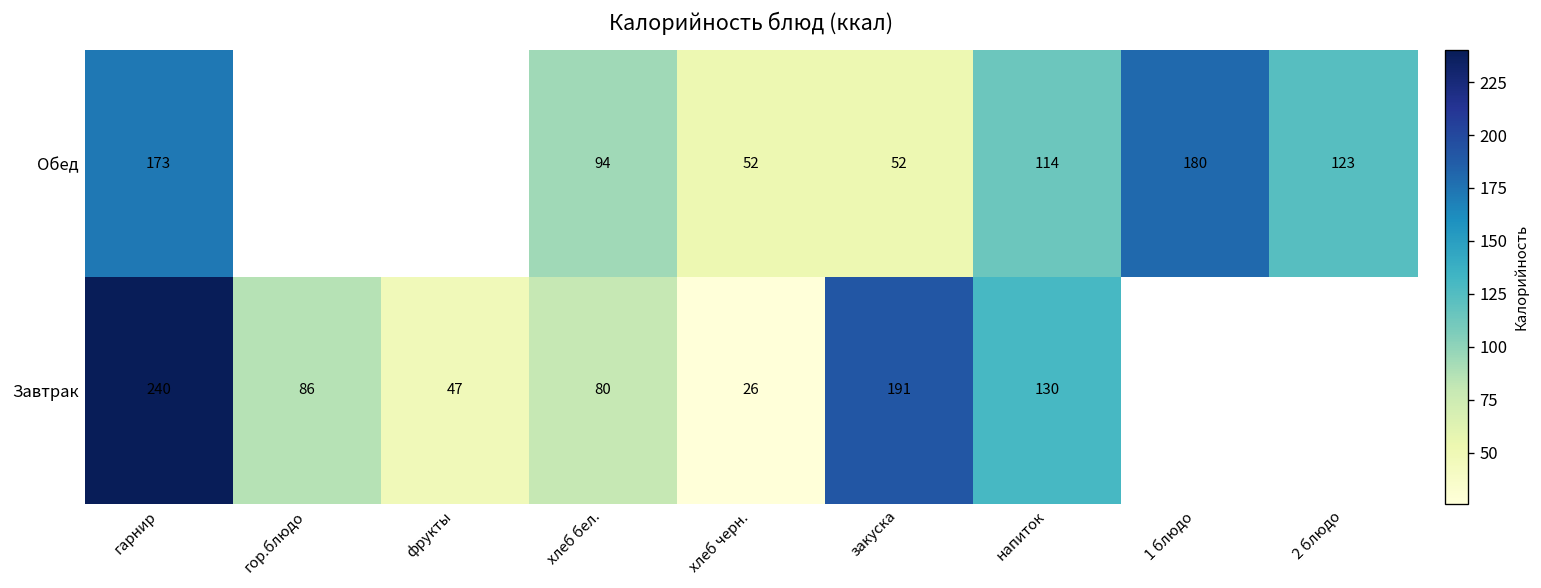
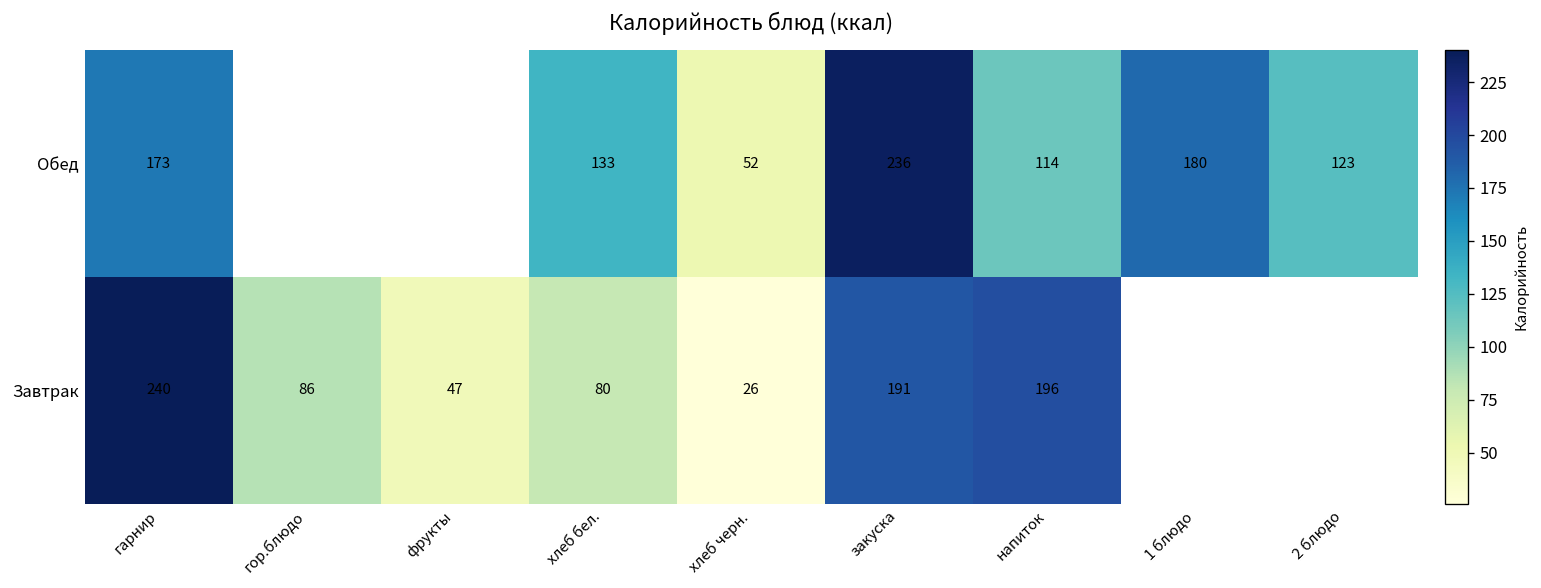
  {
    "Обед": {
      "гарнир": 173,
-     "хлеб бел.": 94,
+     "хлеб бел.": 133,
      "хлеб черн.": 52,
-     "закуска": 52,
+     "закуска": 236,
      "напиток": 114,
      "1 блюдо": 180,
      "2 блюдо": 123
    },
    "Завтрак": {
      "гарнир": 240,
      "гор.блюдо": 86,
      "фрукты": 47,
      "хлеб бел.": 80,
      "хлеб черн.": 26,
      "закуска": 191,
-     "напиток": 130
+     "напиток": 196
    }
  }
